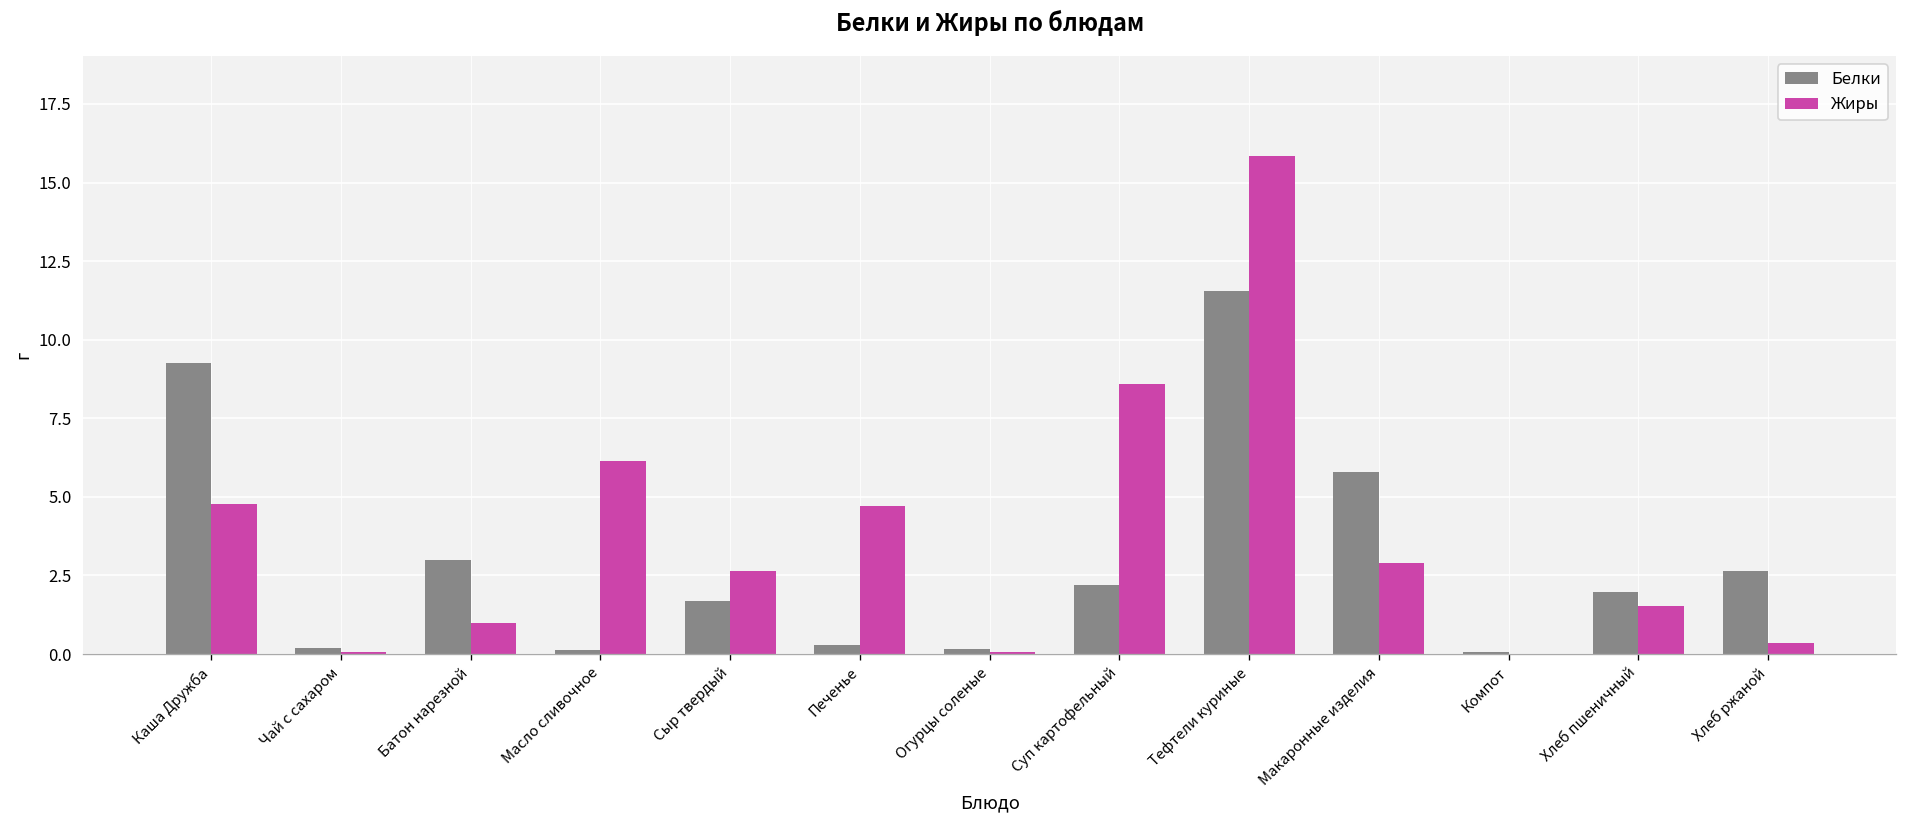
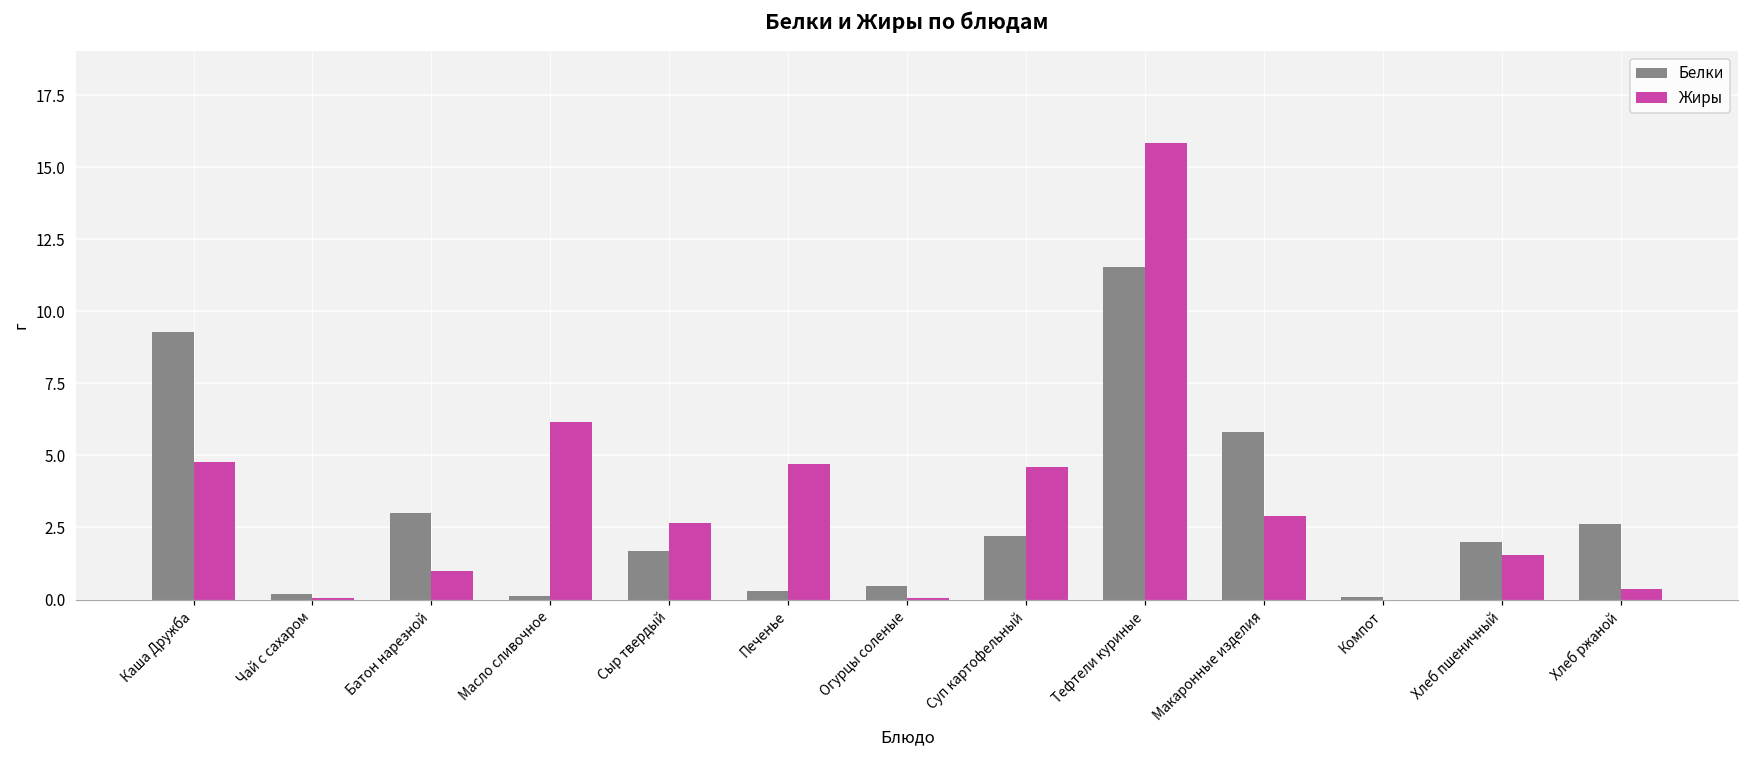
  {
    "Белки": {
      "Каша Дружба": 9.3,
      "Чай с сахаром": 0.2,
      "Батон нарезной": 3.0,
      "Масло сливочное": 0.1,
      "Сыр твердый": 1.7,
      "Печенье": 0.3,
-     "Огурцы соленые": 0.2,
+     "Огурцы соленые": 0.5,
      "Суп картофельный": 2.2,
      "Тефтели куриные": 11.6,
      "Макаронные изделия": 5.8,
      "Хлеб пшеничный": 2.0,
      "Хлеб ржаной": 2.6
    },
    "Жиры": {
      "Каша Дружба": 4.8,
      "Батон нарезной": 1.0,
      "Масло сливочное": 6.2,
      "Сыр твердый": 2.7,
      "Печенье": 4.7,
-     "Суп картофельный": 8.6,
+     "Суп картофельный": 4.6,
      "Тефтели куриные": 15.9,
      "Макаронные изделия": 2.9,
      "Компот": 0.0,
      "Хлеб пшеничный": 1.5,
      "Хлеб ржаной": 0.4
    }
  }
